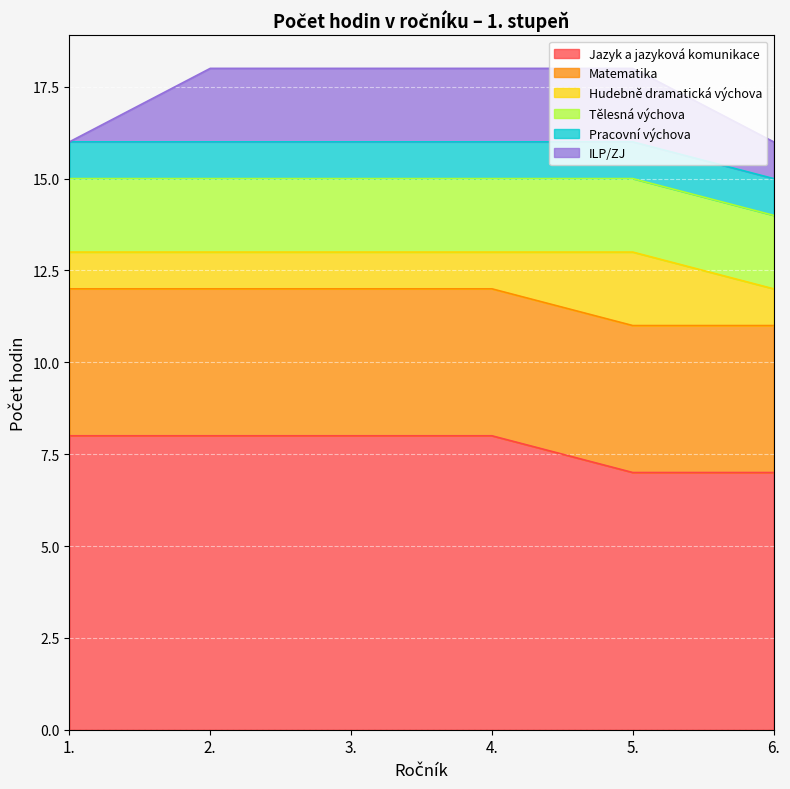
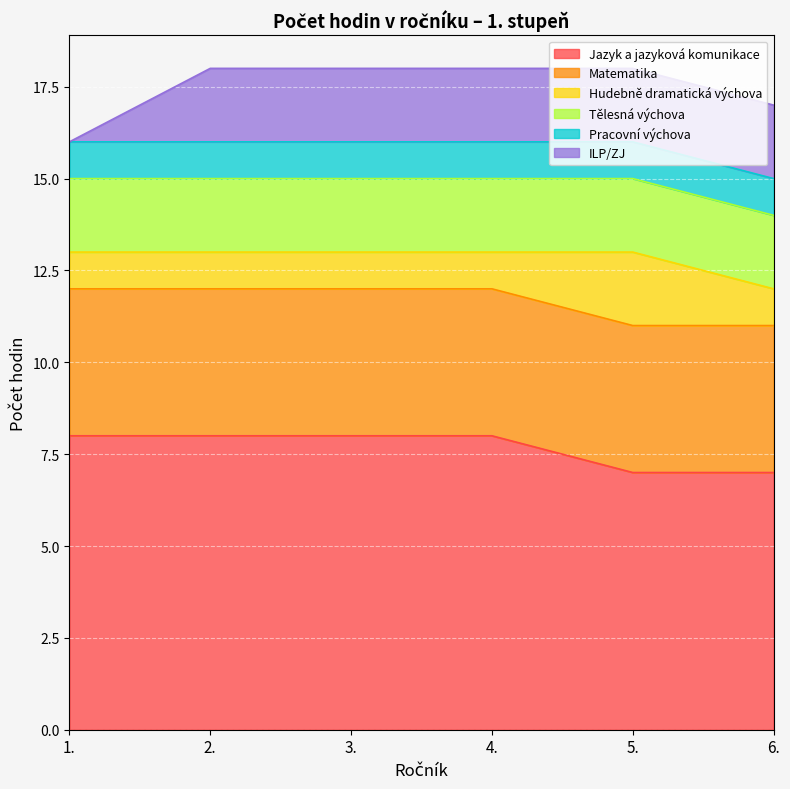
  {
    "Jazyk a jazyková komunikace": {
      "1.": 8,
      "2.": 8,
      "3.": 8,
      "4.": 8,
      "5.": 7,
      "6.": 7
    },
    "Matematika": {
      "1.": 4,
      "2.": 4,
      "3.": 4,
      "4.": 4,
      "5.": 4,
      "6.": 4
    },
    "Hudebně dramatická výchova": {
      "1.": 1,
      "2.": 1,
      "3.": 1,
      "4.": 1,
      "5.": 2,
      "6.": 1
    },
    "Tělesná výchova": {
      "1.": 2,
      "2.": 2,
      "3.": 2,
      "4.": 2,
      "5.": 2,
      "6.": 2
    },
    "Pracovní výchova": {
      "2.": 1,
      "3.": 1,
      "4.": 1,
      "6.": 1
    },
    "ILP/ZJ": {
      "2.": 2,
      "3.": 2,
      "4.": 2,
-     "6.": 1
+     "6.": 2
    }
  }
